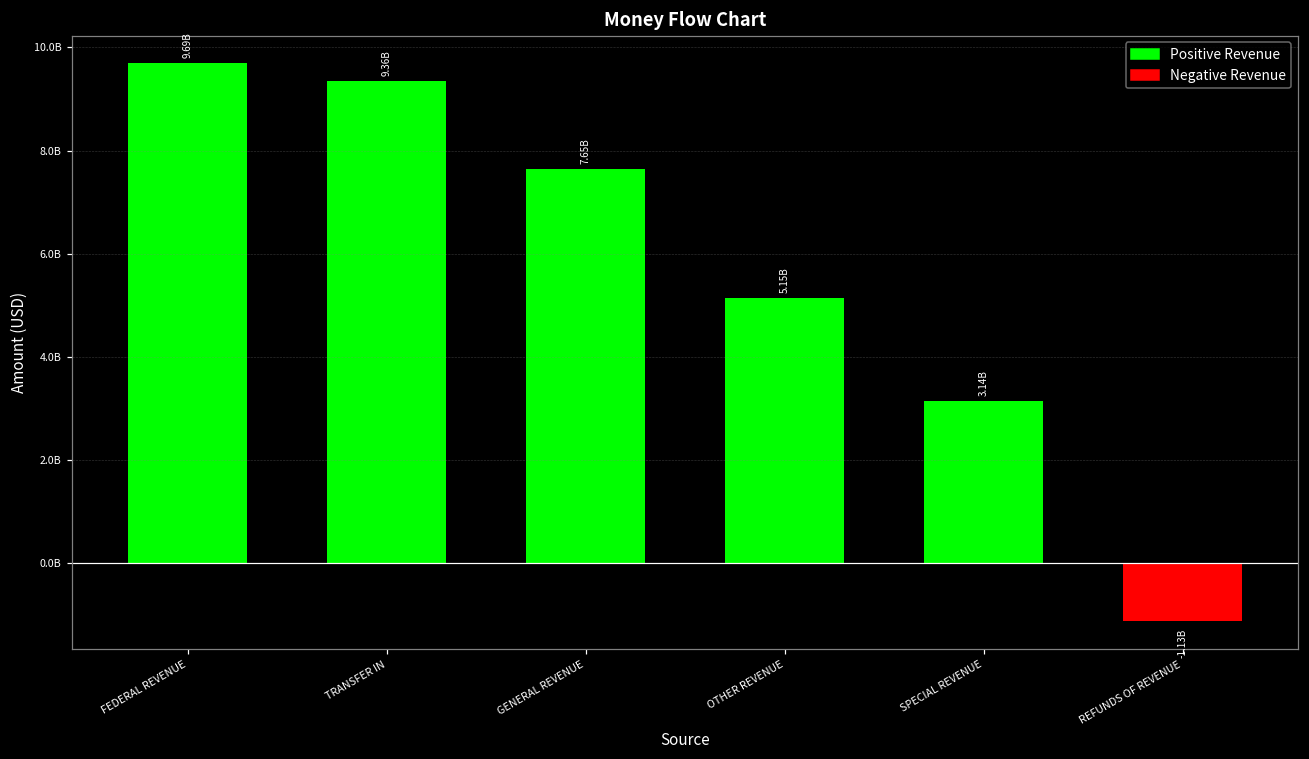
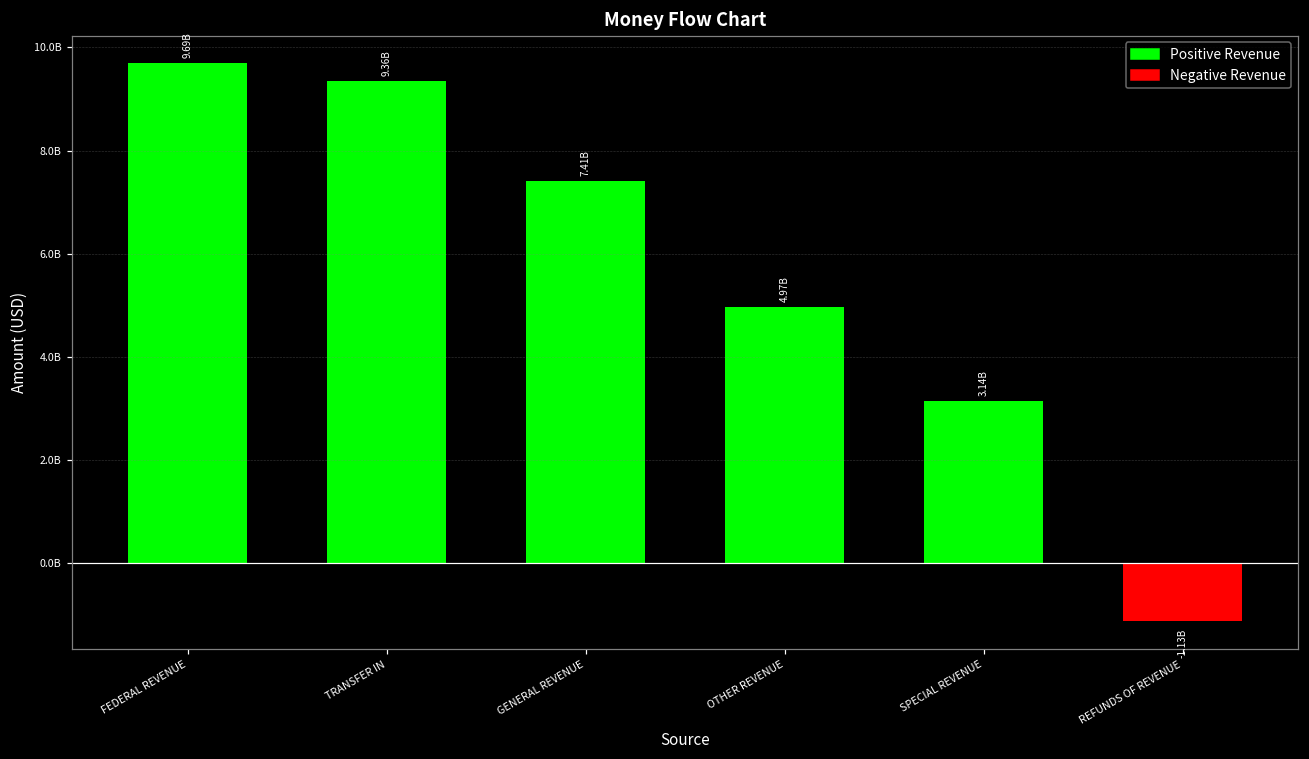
  {
    "FEDERAL REVENUE": "9.69B",
    "TRANSFER IN": "9.36B",
-   "GENERAL REVENUE": "7.65B",
-   "OTHER REVENUE": "5.15B",
+   "GENERAL REVENUE": "7.41B",
+   "OTHER REVENUE": "4.97B",
    "SPECIAL REVENUE": "3.14B",
    "REFUNDS OF REVENUE": "-1.13B"
  }
